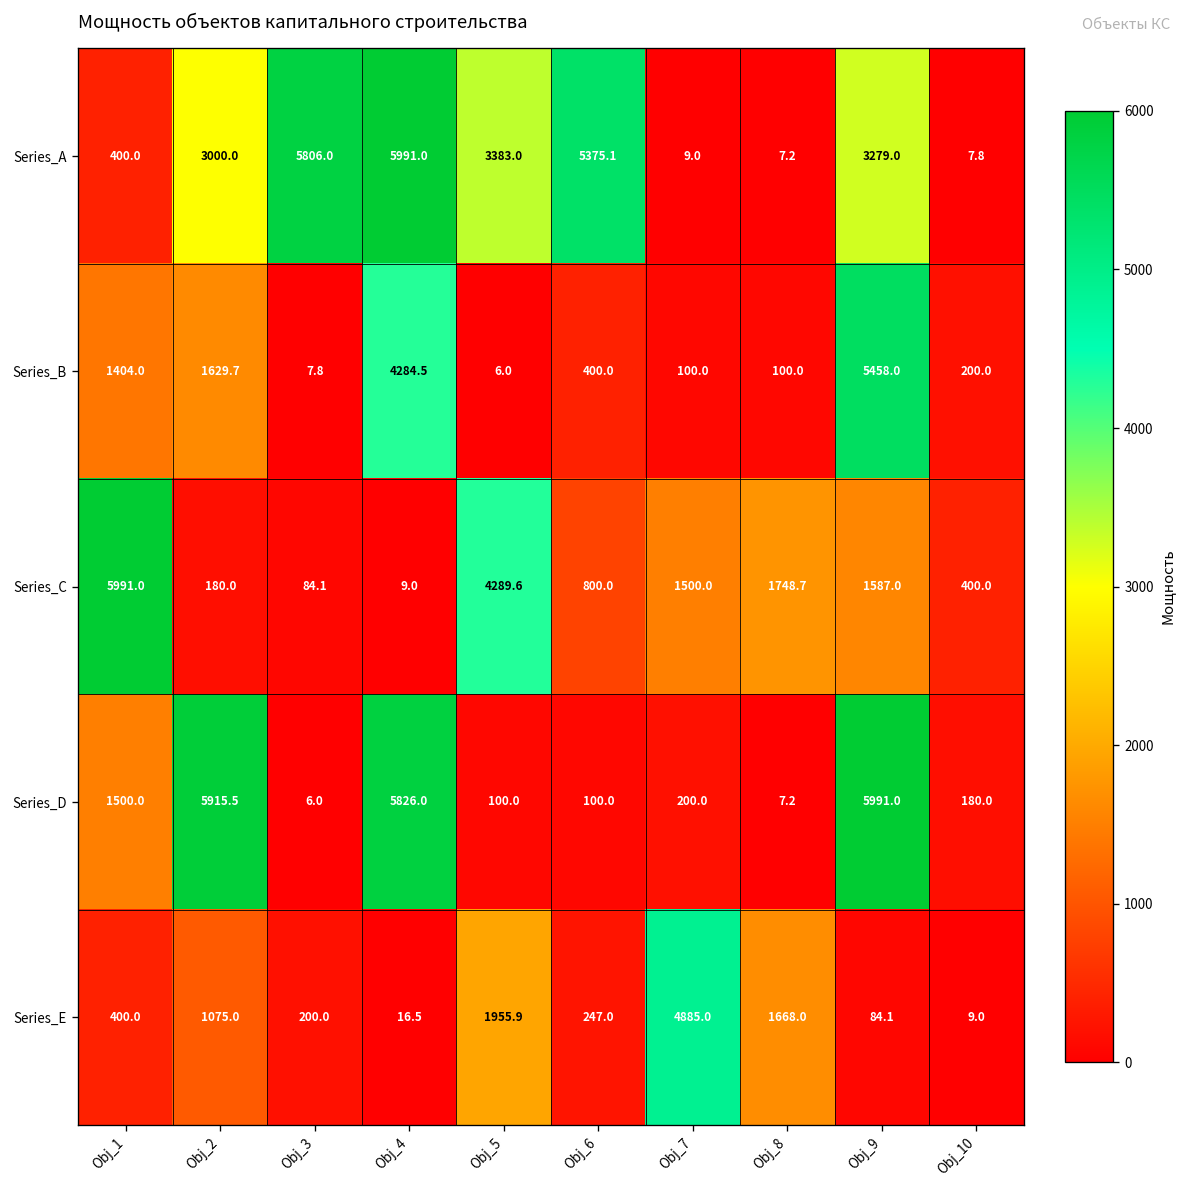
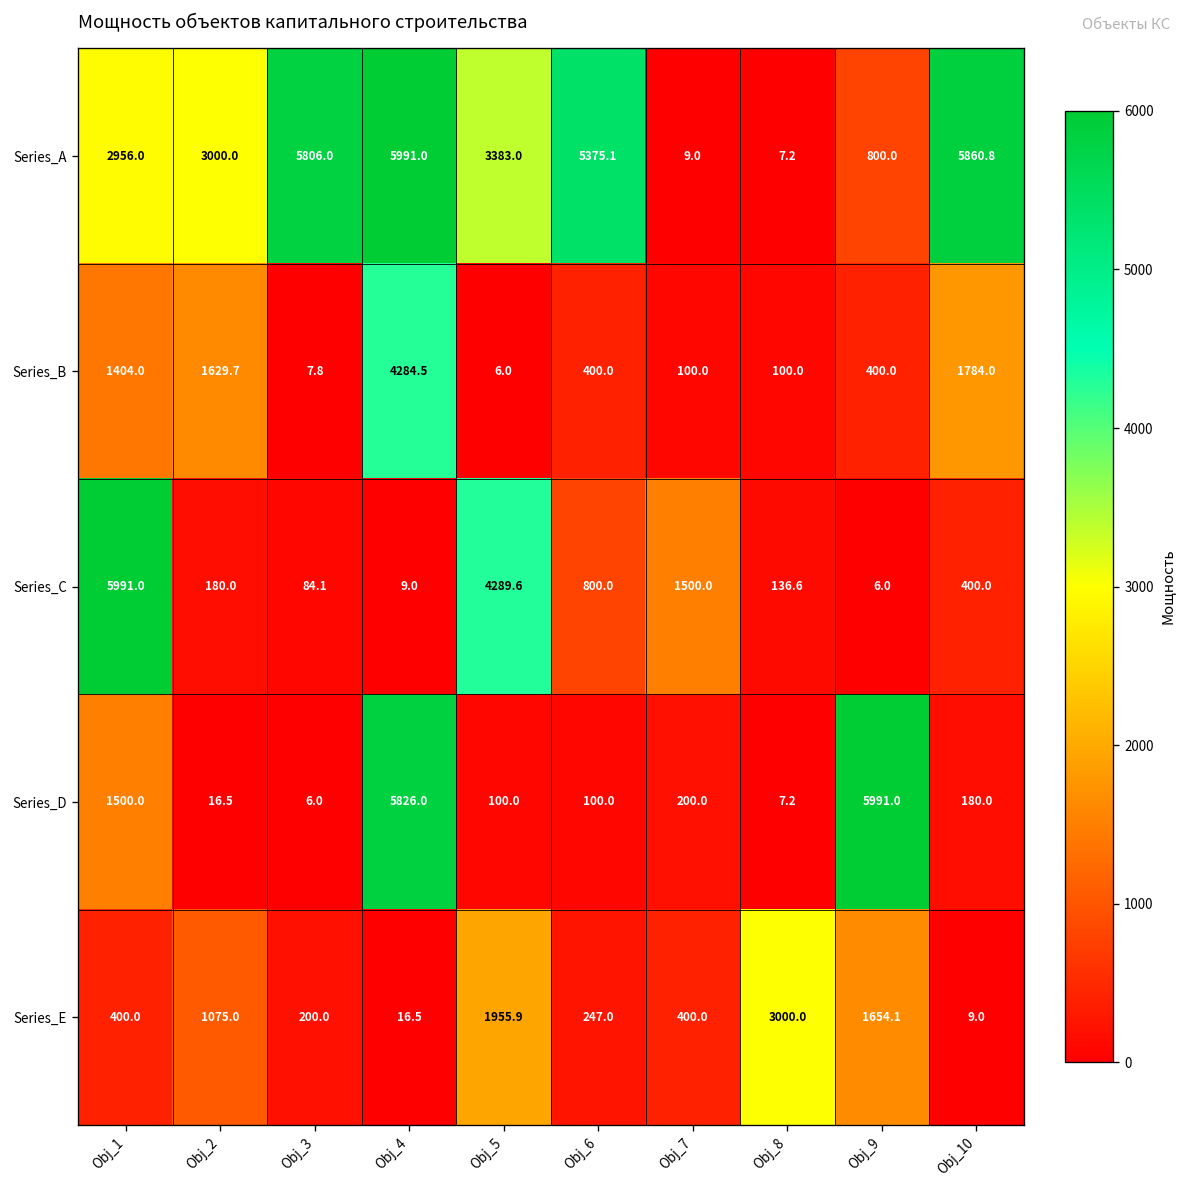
  {
    "Series_A": {
-     "Obj_1": 400.0,
+     "Obj_1": 2956.0,
      "Obj_2": 3000.0,
      "Obj_3": 5806.0,
      "Obj_4": 5991.0,
      "Obj_5": 3383.0,
      "Obj_6": 5375.1,
      "Obj_7": 9.0,
      "Obj_8": 7.2,
-     "Obj_9": 3279.0,
-     "Obj_10": 7.8
+     "Obj_9": 800.0,
+     "Obj_10": 5860.8
    },
    "Series_B": {
      "Obj_1": 1404.0,
      "Obj_2": 1629.7,
      "Obj_3": 7.8,
      "Obj_4": 4284.5,
      "Obj_5": 6.0,
      "Obj_6": 400.0,
      "Obj_7": 100.0,
      "Obj_8": 100.0,
-     "Obj_9": 5458.0,
-     "Obj_10": 200.0
+     "Obj_9": 400.0,
+     "Obj_10": 1784.0
    },
    "Series_C": {
      "Obj_1": 5991.0,
      "Obj_2": 180.0,
      "Obj_3": 84.1,
      "Obj_4": 9.0,
      "Obj_5": 4289.6,
      "Obj_6": 800.0,
      "Obj_7": 1500.0,
-     "Obj_8": 1748.7,
-     "Obj_9": 1587.0,
+     "Obj_8": 136.6,
+     "Obj_9": 6.0,
      "Obj_10": 400.0
    },
    "Series_D": {
      "Obj_1": 1500.0,
-     "Obj_2": 5915.5,
+     "Obj_2": 16.5,
      "Obj_3": 6.0,
      "Obj_4": 5826.0,
      "Obj_5": 100.0,
      "Obj_6": 100.0,
      "Obj_7": 200.0,
      "Obj_8": 7.2,
      "Obj_9": 5991.0,
      "Obj_10": 180.0
    },
    "Series_E": {
      "Obj_1": 400.0,
      "Obj_2": 1075.0,
      "Obj_3": 200.0,
      "Obj_4": 16.5,
      "Obj_5": 1955.9,
      "Obj_6": 247.0,
-     "Obj_7": 4885.0,
-     "Obj_8": 1668.0,
-     "Obj_9": 84.1,
+     "Obj_7": 400.0,
+     "Obj_8": 3000.0,
+     "Obj_9": 1654.1,
      "Obj_10": 9.0
    }
  }
